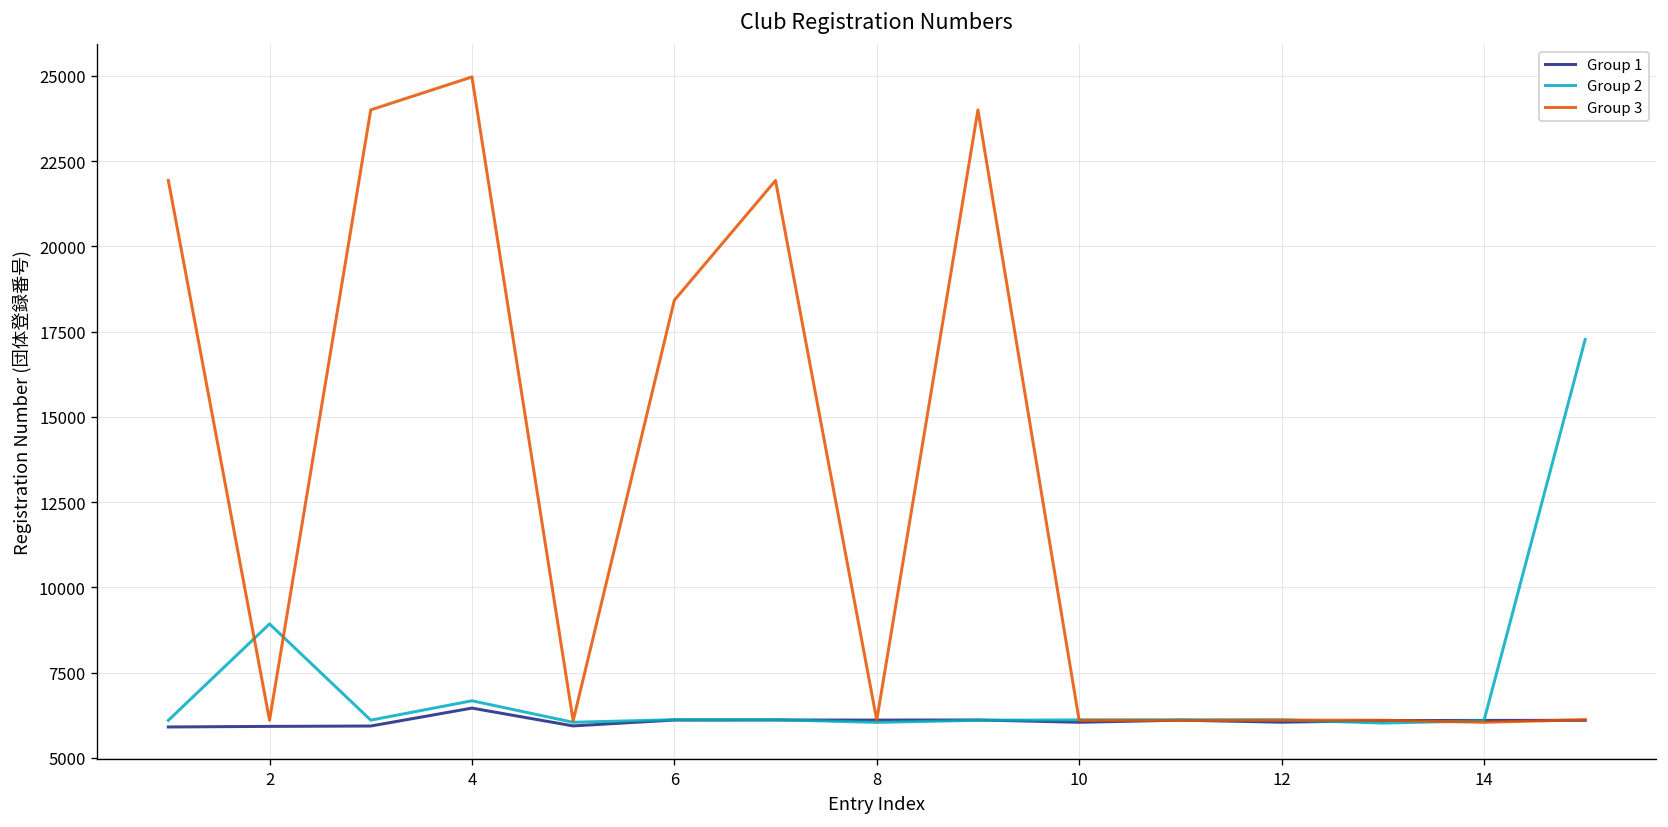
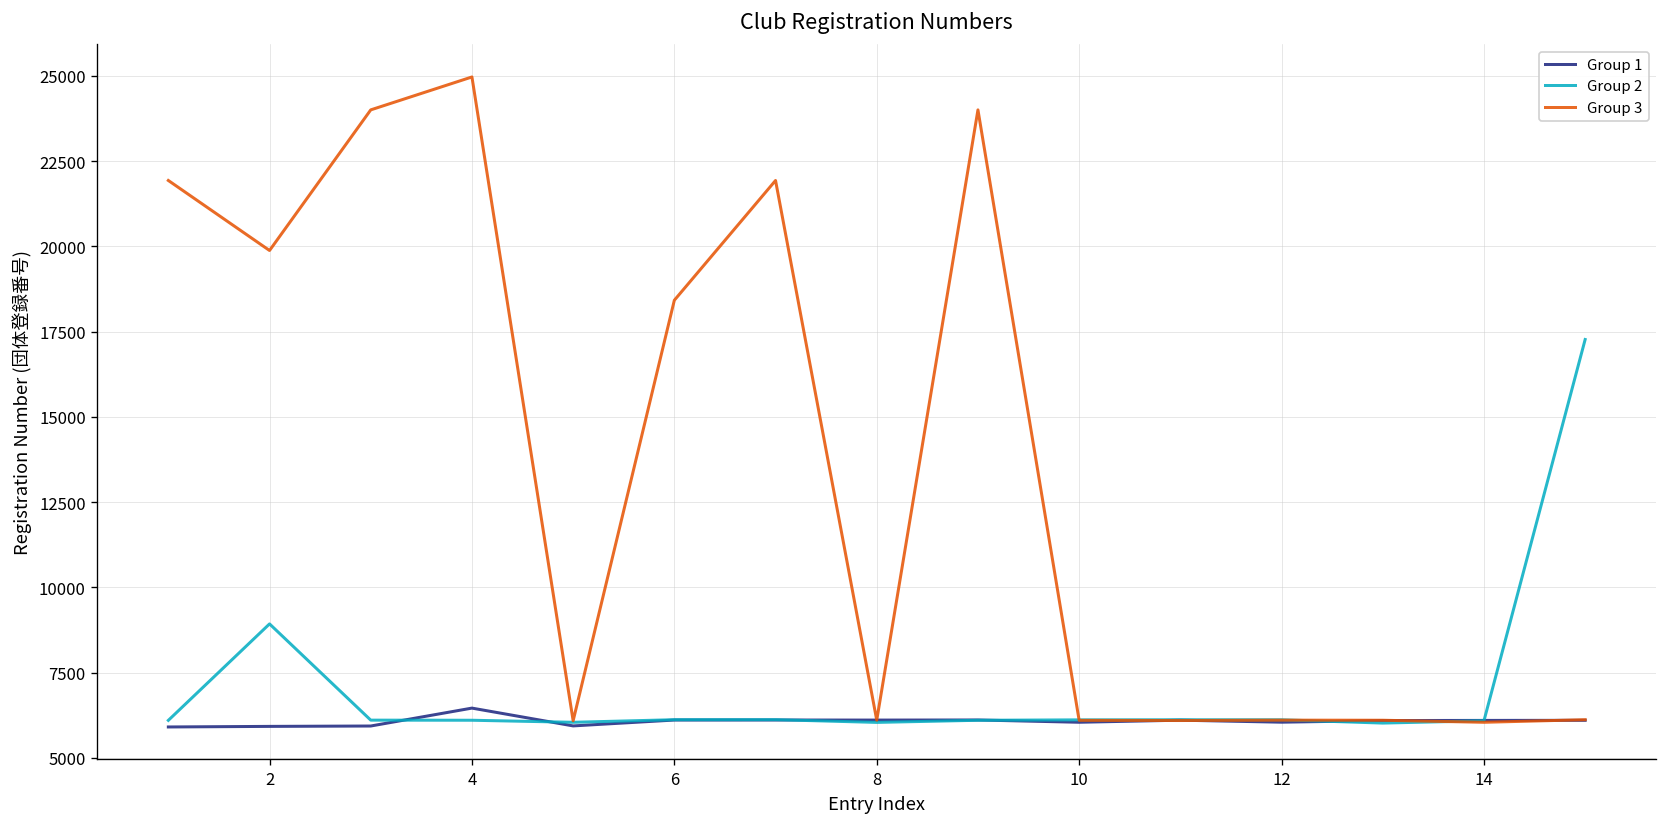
  {
    "Group 1": {
      "2": 5900,
      "4": 6500
    },
    "Group 2": {
      "2": 8900,
-     "4": 6700
+     "4": 6100
    },
    "Group 3": {
-     "2": 6100,
+     "2": 19900,
      "4": 25000,
      "6": 18400
    }
  }
